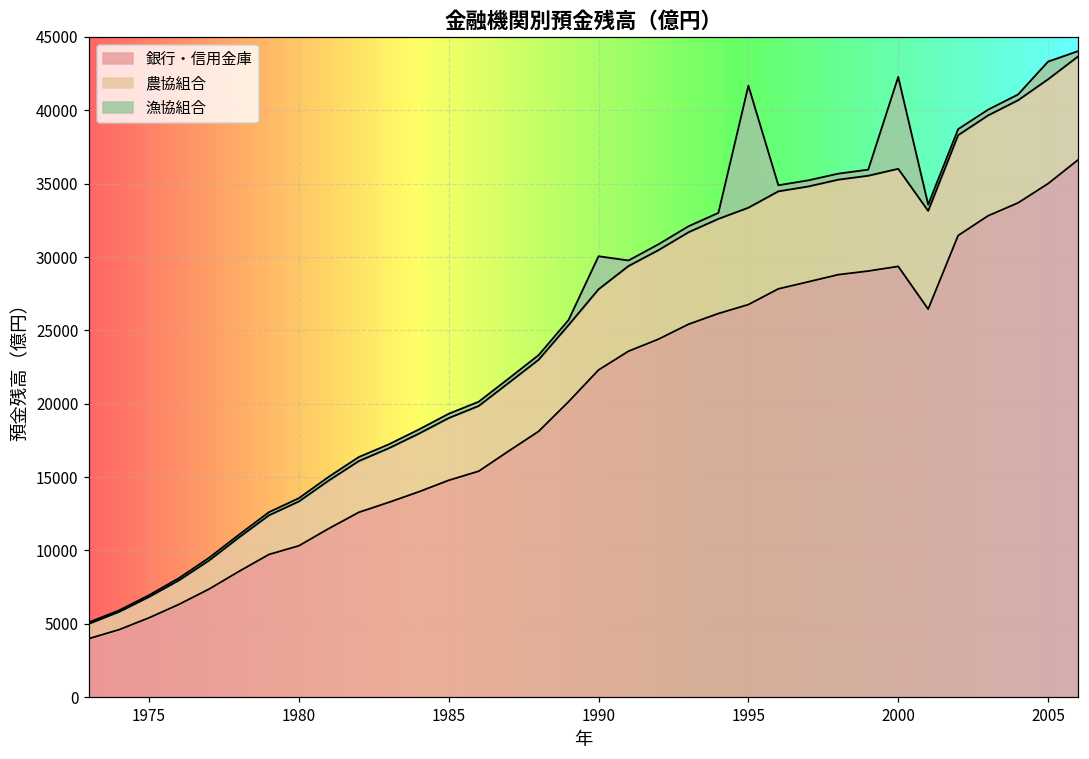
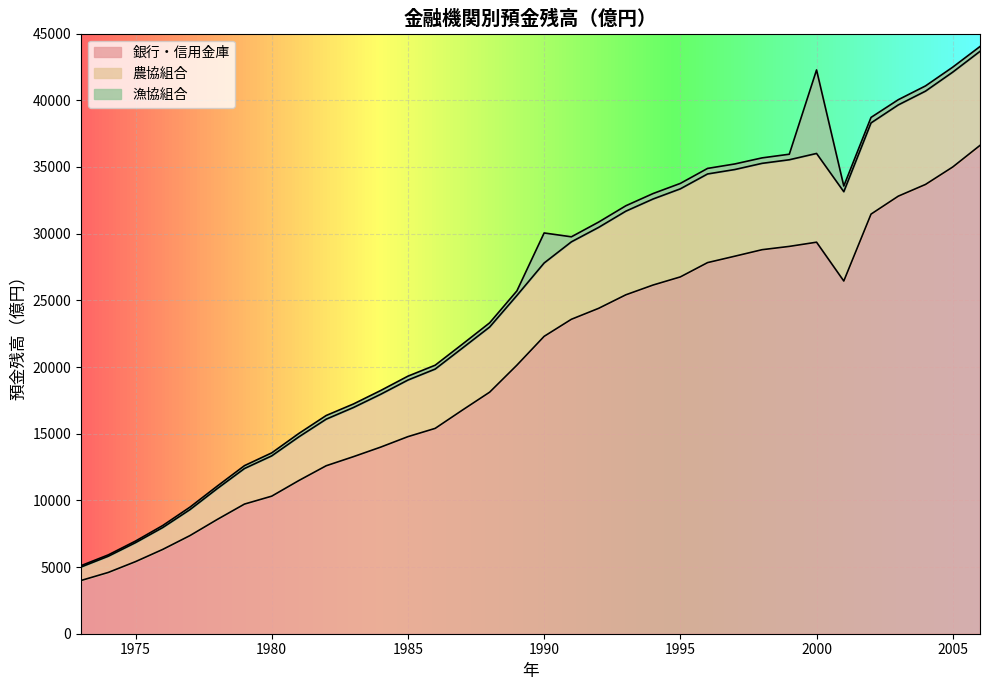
  {
    "漁協組合": {
      "1980": 200,
      "1985": 300,
      "1990": 2300,
-     "1995": 8300,
+     "1995": 400,
      "2000": 6300,
-     "2005": 1200
+     "2005": 400
    }
  }
